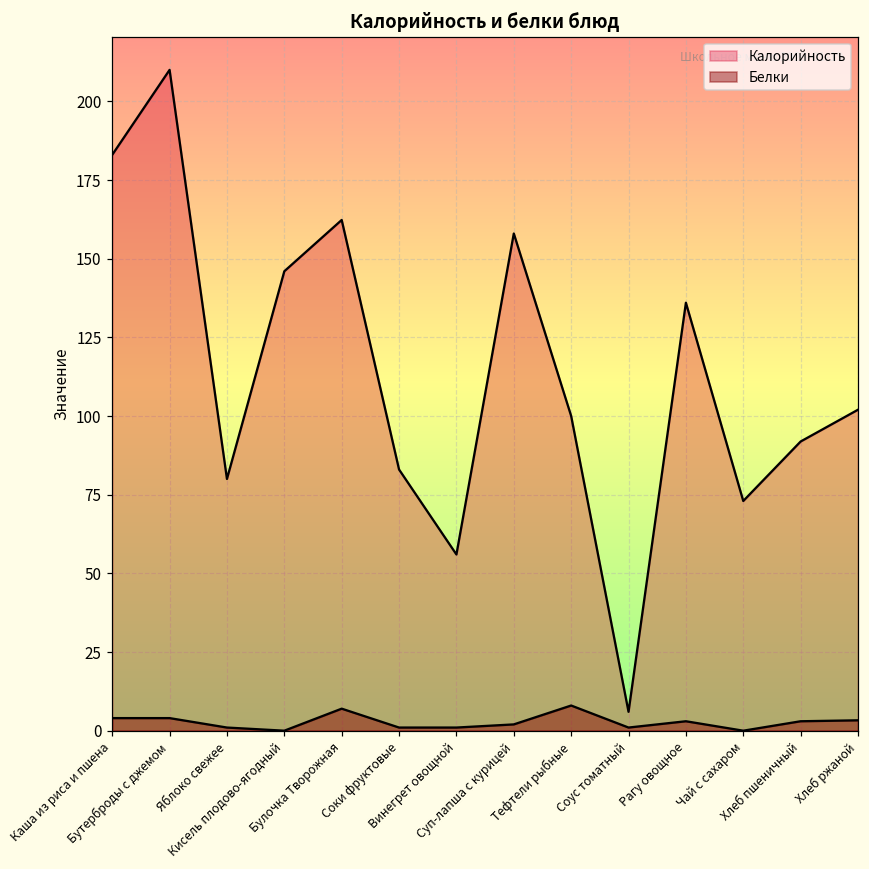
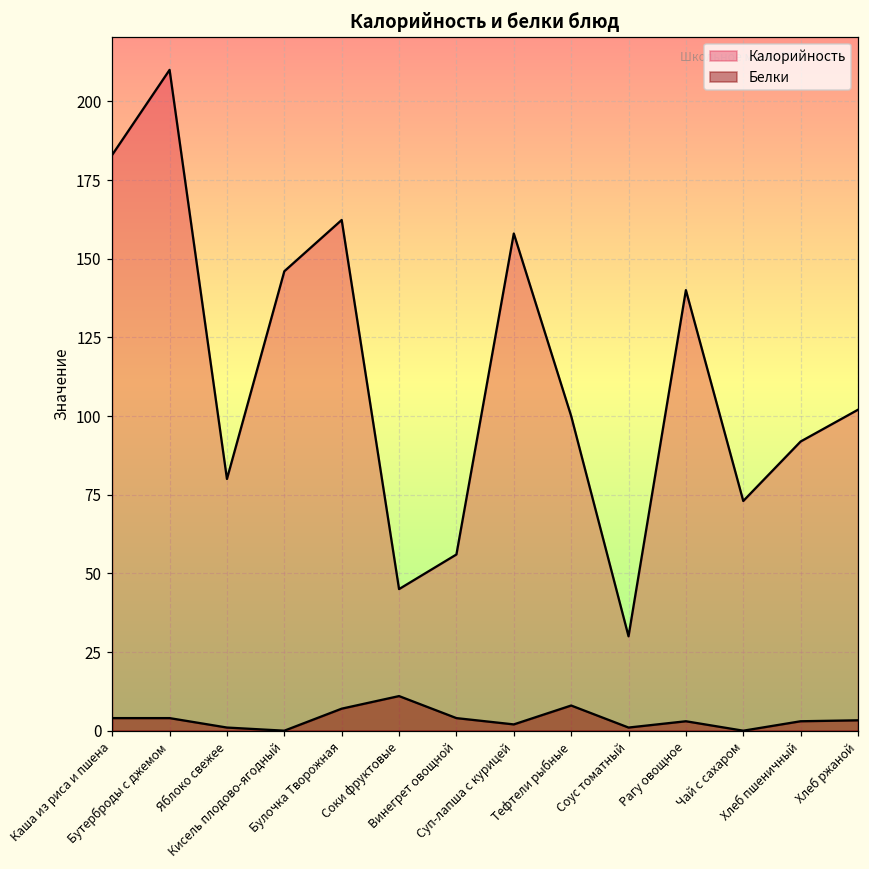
  {
    "Калорийность": {
      "Каша из риса и пшена": 183,
      "Бутерброды с джемом": 210,
      "Яблоко свежее": 80,
      "Кисель плодово-ягодный": 146,
      "Булочка Творожная": 162,
-     "Соки фруктовые": 83,
+     "Соки фруктовые": 45,
      "Винегрет овощной": 56,
      "Суп-лапша с курицей": 158,
      "Тефтели рыбные": 100,
-     "Соус томатный": 6,
-     "Рагу овощное": 136,
+     "Соус томатный": 30,
+     "Рагу овощное": 140,
      "Чай с сахаром": 73,
      "Хлеб пшеничный": 92,
      "Хлеб ржаной": 102
    },
    "Белки": {
      "Каша из риса и пшена": 4,
      "Бутерброды с джемом": 4,
      "Яблоко свежее": 1,
      "Кисель плодово-ягодный": 0,
      "Булочка Творожная": 7,
-     "Соки фруктовые": 1,
-     "Винегрет овощной": 1,
+     "Соки фруктовые": 11,
+     "Винегрет овощной": 4,
      "Суп-лапша с курицей": 2,
      "Тефтели рыбные": 8,
      "Соус томатный": 1,
      "Рагу овощное": 3,
      "Чай с сахаром": 0,
      "Хлеб пшеничный": 3,
      "Хлеб ржаной": 3
    }
  }
